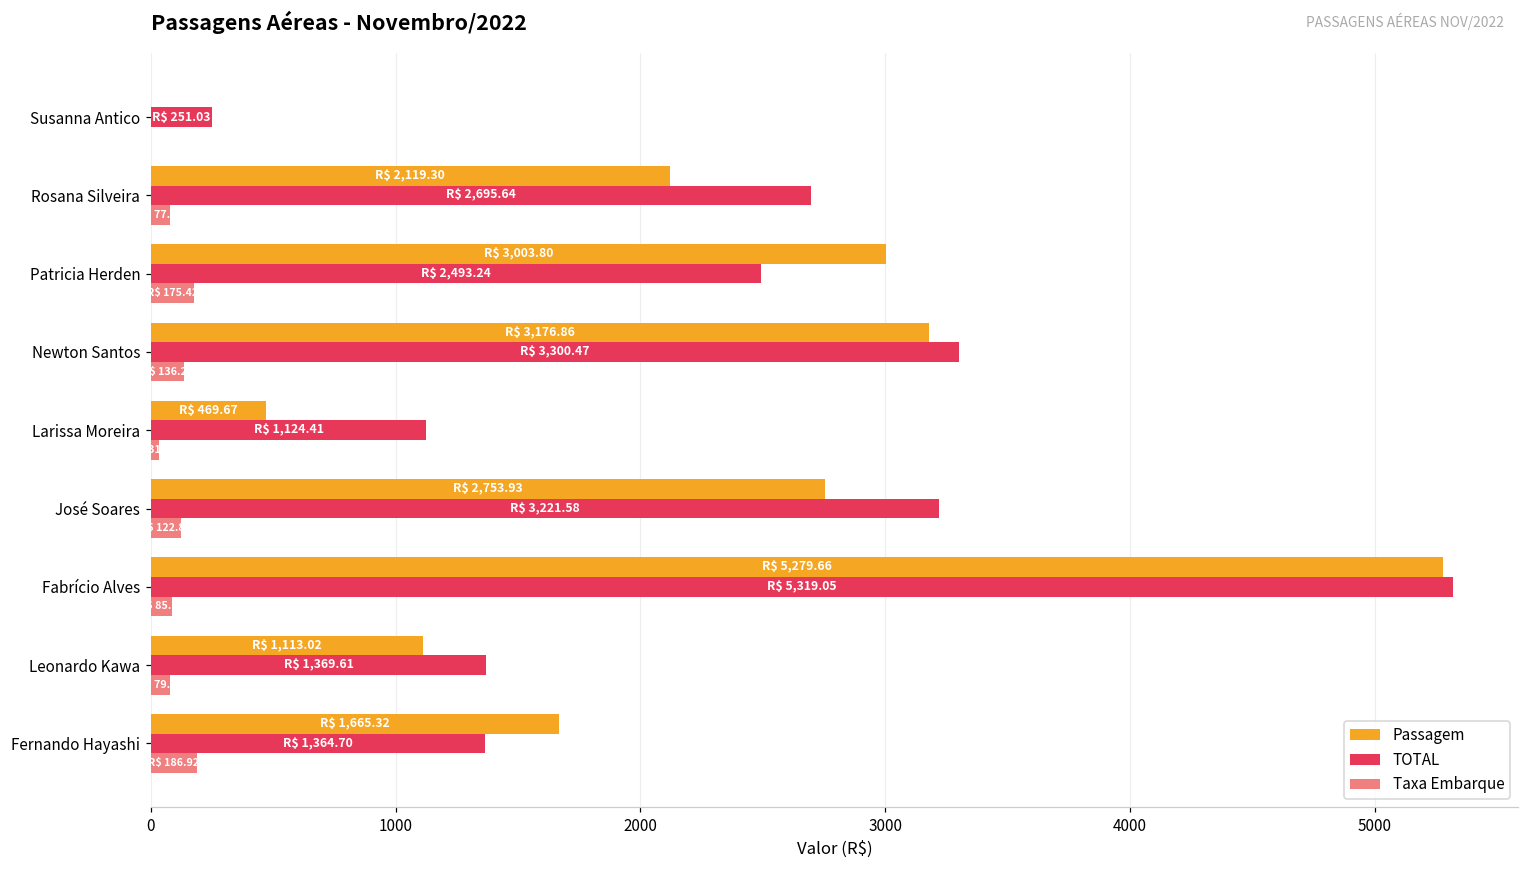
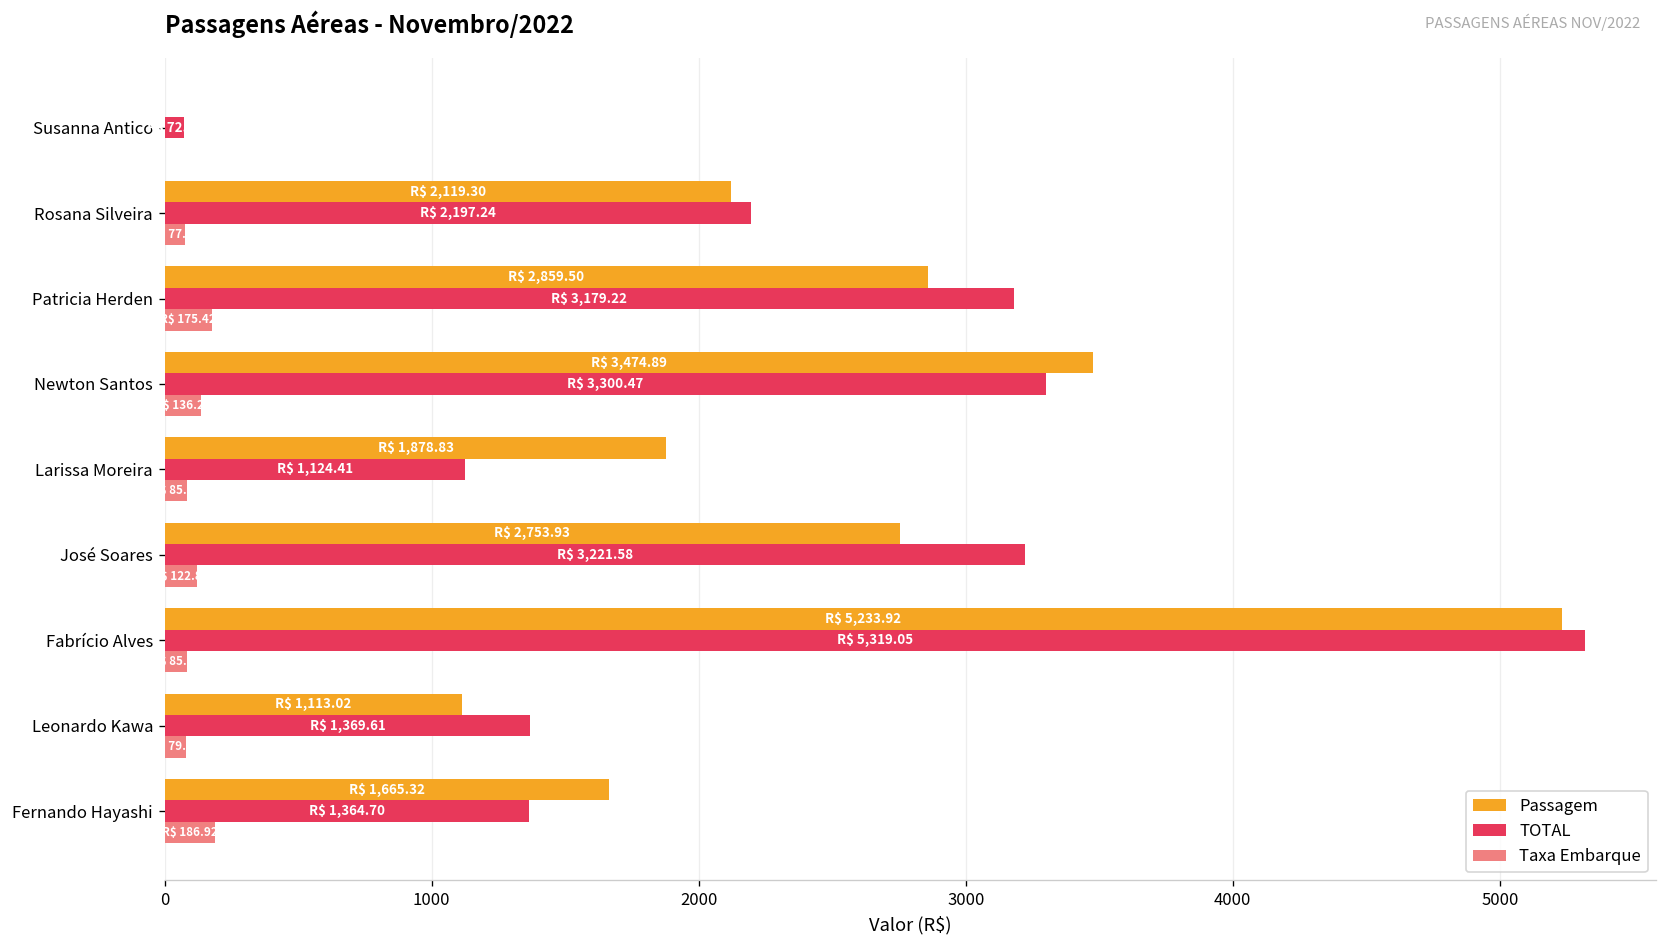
  {
    "Passagem": {
      "Rosana Silveira": "2,119.30",
-     "Patricia Herden": "3,003.80",
-     "Newton Santos": "3,176.86",
-     "Larissa Moreira": "469.67",
+     "Patricia Herden": "2,859.50",
+     "Newton Santos": "3,474.89",
+     "Larissa Moreira": "1,878.83",
      "José Soares": "2,753.93",
-     "Fabrício Alves": "5,279.66",
+     "Fabrício Alves": "5,233.92",
      "Leonardo Kawa": "1,113.02",
      "Fernando Hayashi": "1,665.32"
    },
    "TOTAL": {
-     "Susanna Antico": "250",
-     "Rosana Silveira": "2,695.64",
-     "Patricia Herden": "2,493.24",
+     "Susanna Antico": "70",
+     "Rosana Silveira": "2,197.24",
+     "Patricia Herden": "3,179.22",
      "Newton Santos": "3,300.47",
      "Larissa Moreira": "1,124.41",
      "José Soares": "3,221.58",
      "Fabrício Alves": "5,319.05",
      "Leonardo Kawa": "1,369.61",
      "Fernando Hayashi": "1,364.70"
    },
    "Taxa Embarque": {
      "Susanna Antico": "0",
      "Rosana Silveira": "80",
-     "Larissa Moreira": "30",
+     "Larissa Moreira": "90",
      "Fabrício Alves": "90",
      "Leonardo Kawa": "80"
    }
  }
